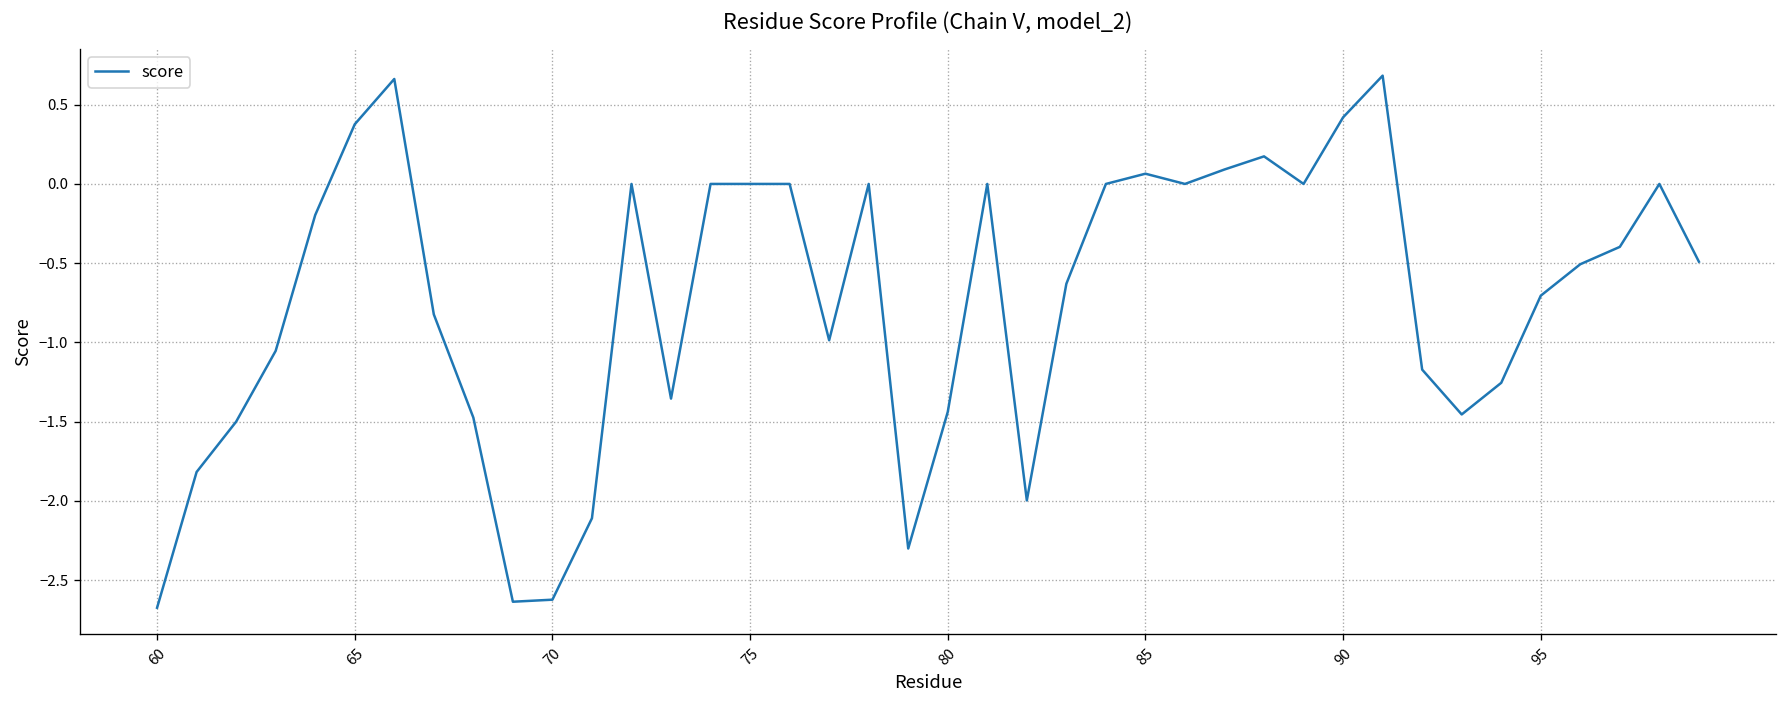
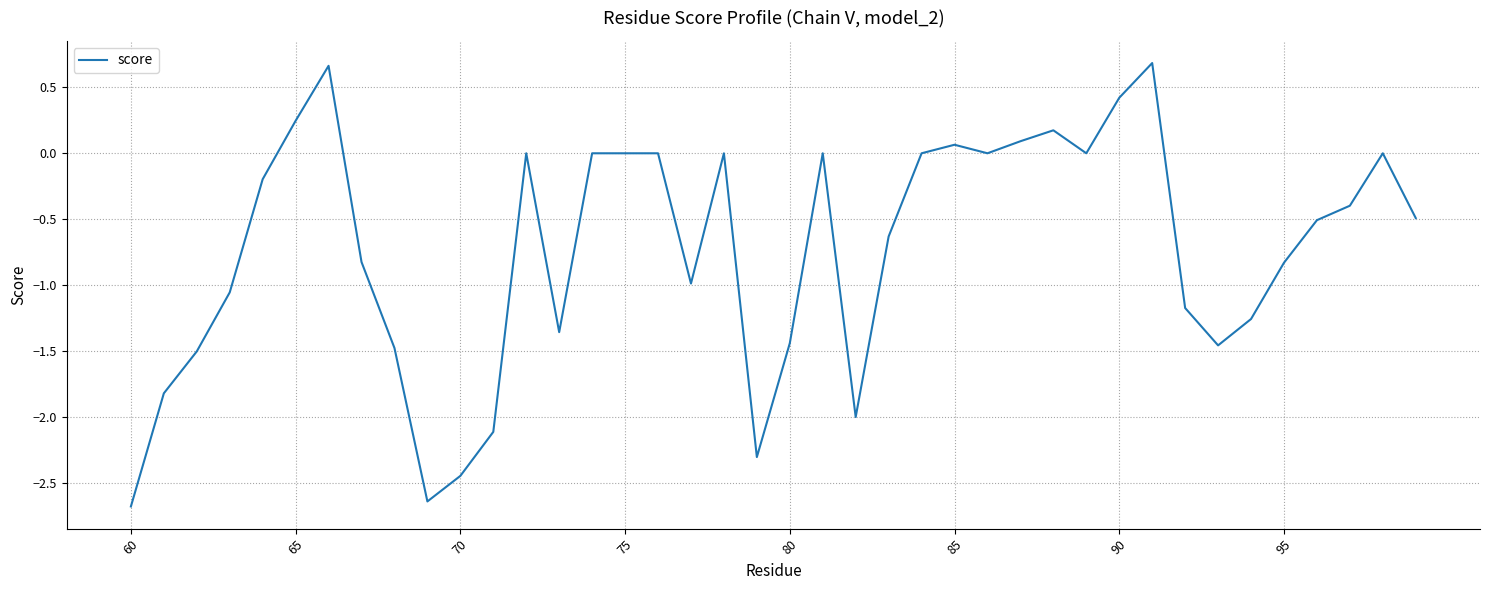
  {
    "60": -2.67,
-   "65": 0.38,
-   "70": -2.62,
+   "65": 0.25,
+   "70": -2.44,
    "75": 0.00,
    "80": -1.44,
    "85": 0.06,
    "90": 0.42,
-   "95": -0.71
+   "95": -0.83
  }
